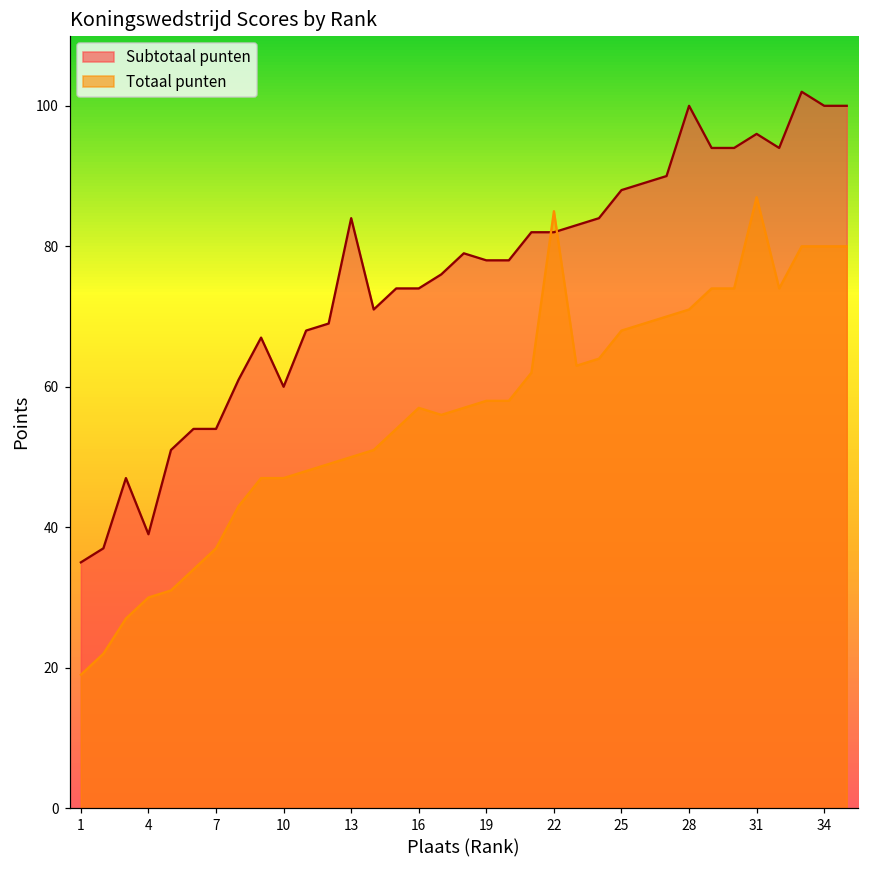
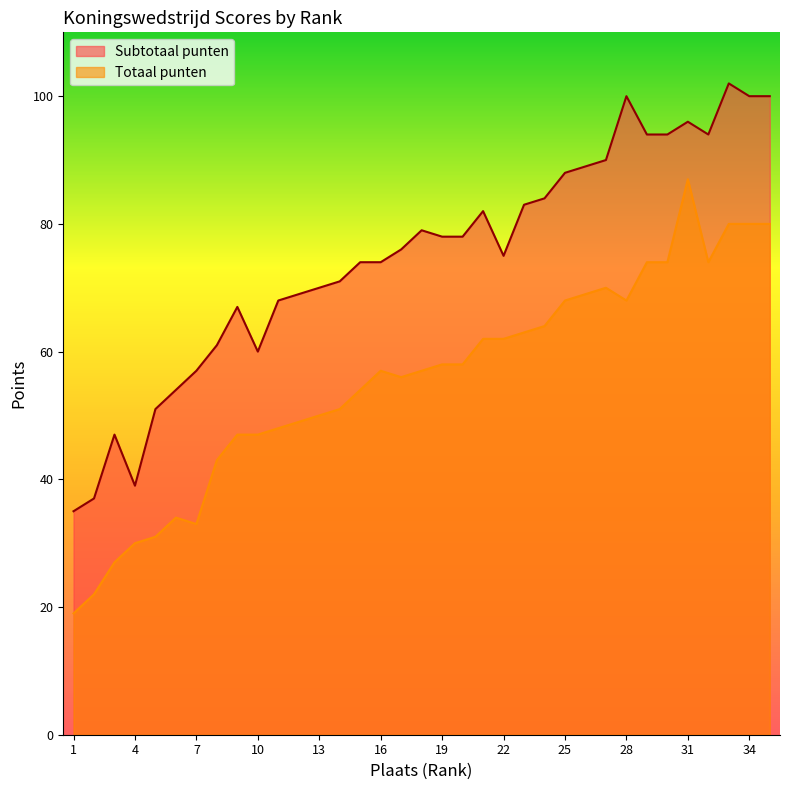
  {
    "Subtotaal punten": {
      "1": 35,
      "4": 39,
-     "7": 54,
+     "7": 57,
      "10": 60,
-     "13": 84,
+     "13": 70,
      "16": 74,
      "19": 78,
-     "22": 82,
+     "22": 75,
      "25": 88,
      "28": 100,
      "31": 96,
      "34": 100
    },
    "Totaal punten": {
      "1": 19,
      "4": 30,
-     "7": 37,
+     "7": 33,
      "10": 47,
      "13": 50,
      "16": 57,
      "19": 58,
-     "22": 85,
+     "22": 62,
      "25": 68,
-     "28": 71,
+     "28": 68,
      "31": 87,
      "34": 80
    }
  }
